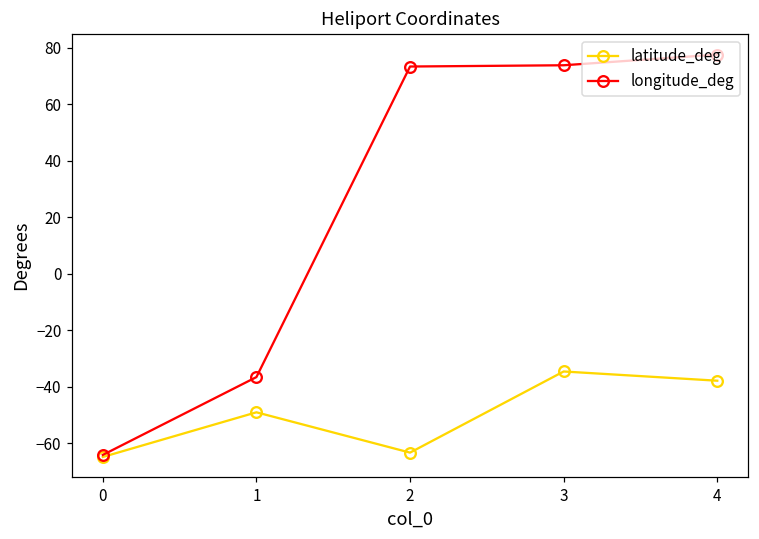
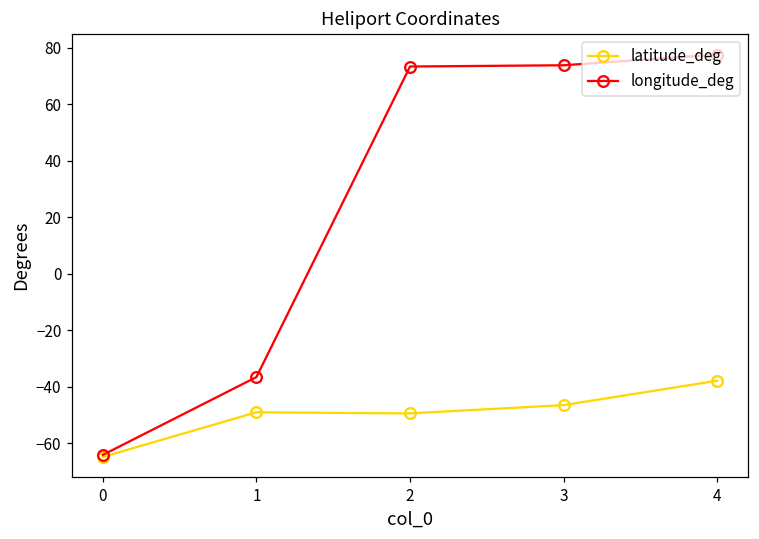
  {
    "latitude_deg": {
      "1": -49,
-     "2": -63,
-     "3": -35,
+     "2": -49,
+     "3": -46,
      "4": -38
    },
    "longitude_deg": {
      "1": -37,
      "2": 73,
      "3": 74
    }
  }
